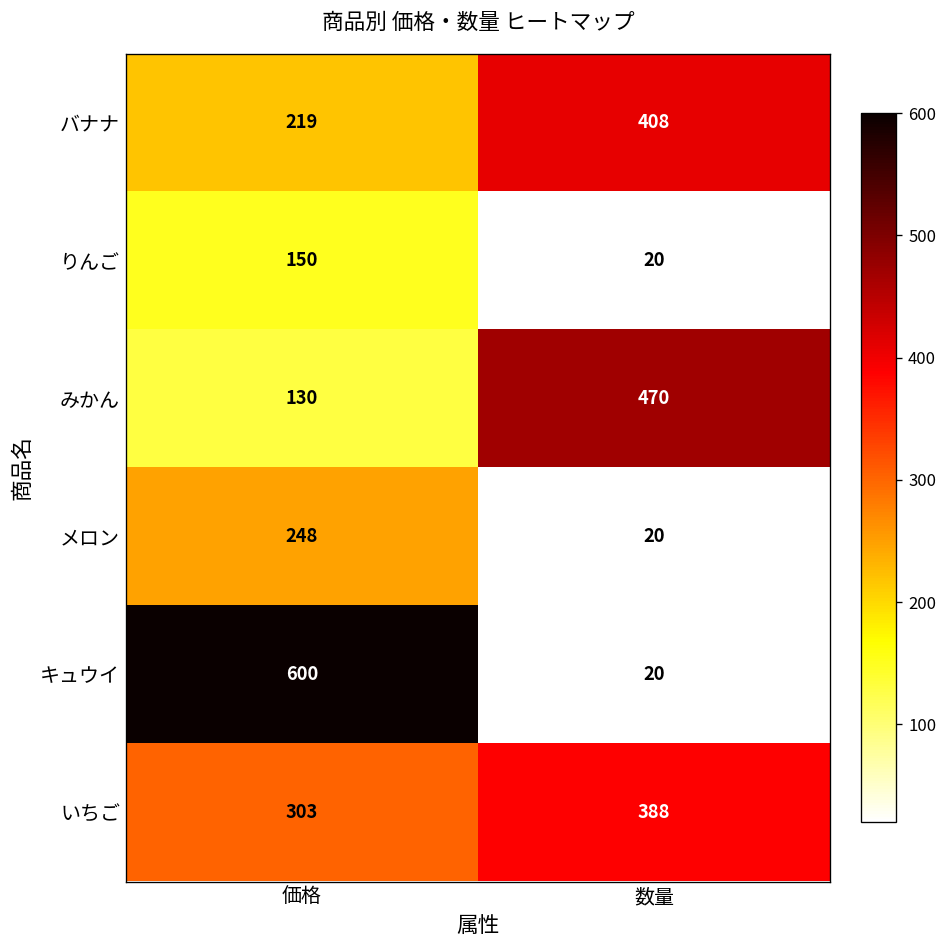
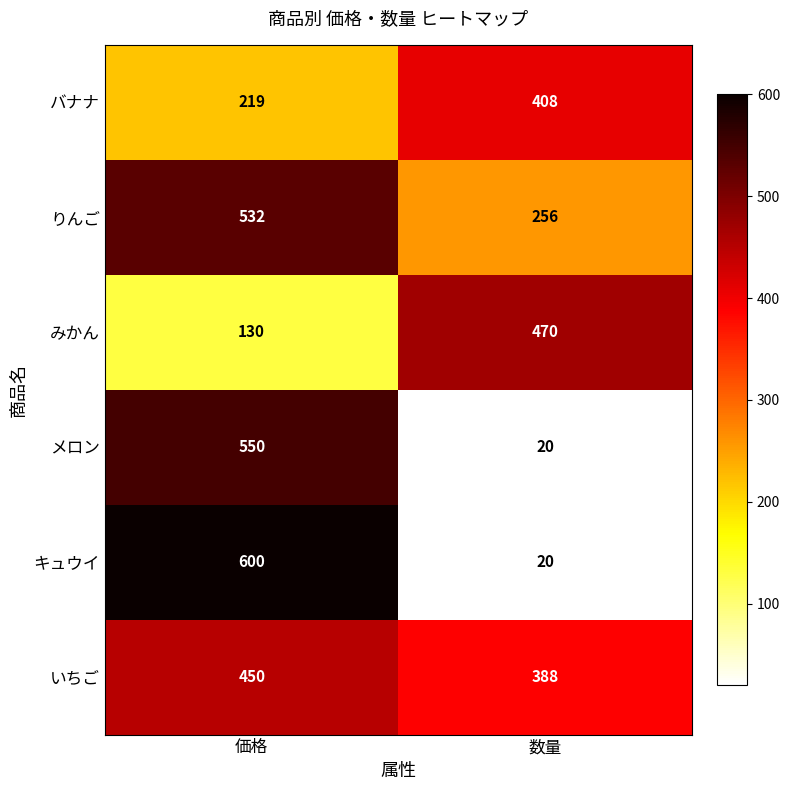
  {
    "バナナ": {
      "価格": 219,
      "数量": 408
    },
    "りんご": {
-     "価格": 150,
-     "数量": 20
+     "価格": 532,
+     "数量": 256
    },
    "みかん": {
      "価格": 130,
      "数量": 470
    },
    "メロン": {
-     "価格": 248,
+     "価格": 550,
      "数量": 20
    },
    "キュウイ": {
      "価格": 600,
      "数量": 20
    },
    "いちご": {
-     "価格": 303,
+     "価格": 450,
      "数量": 388
    }
  }
